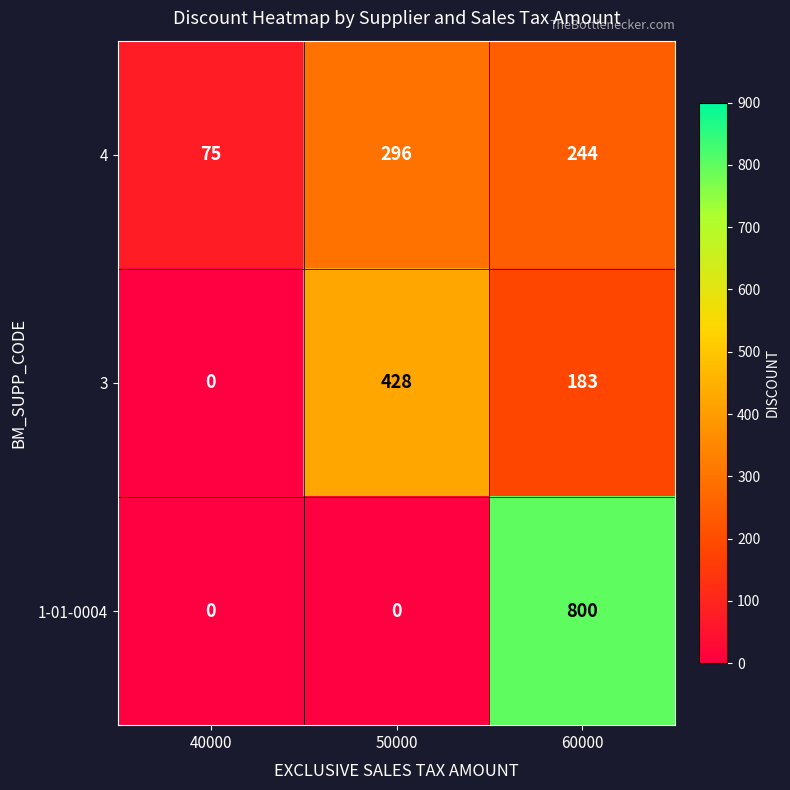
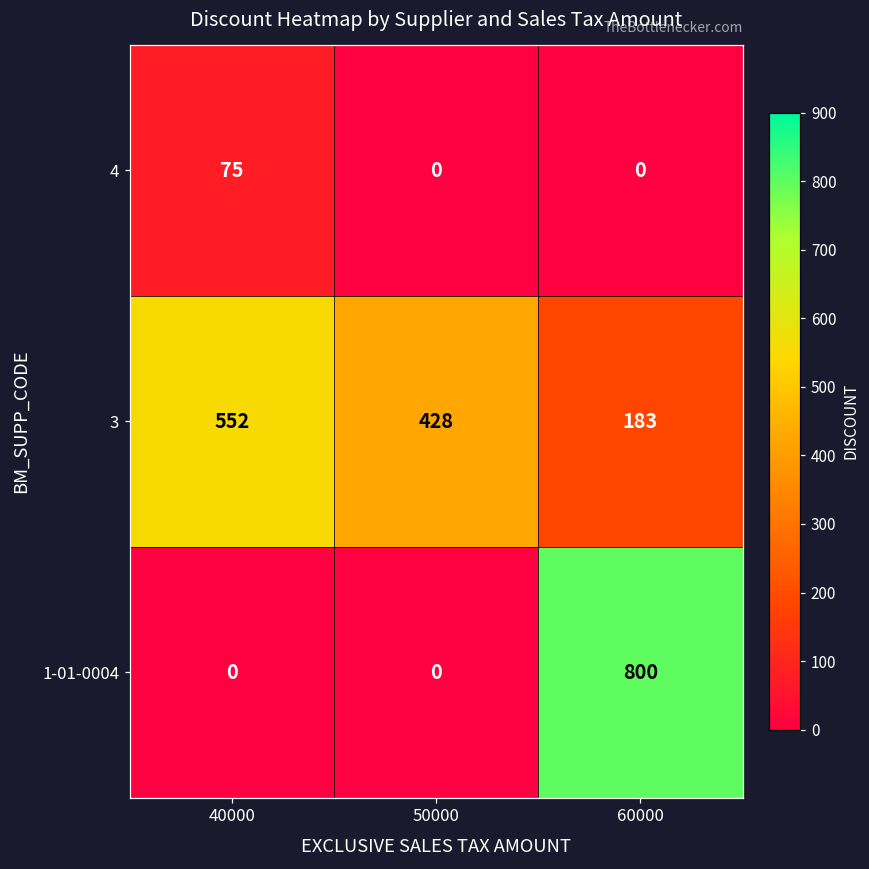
  {
    "4": {
      "40000": 75,
-     "50000": 296,
-     "60000": 244
+     "50000": 0,
+     "60000": 0
    },
    "3": {
-     "40000": 0,
+     "40000": 552,
      "50000": 428,
      "60000": 183
    },
    "1-01-0004": {
      "40000": 0,
      "50000": 0,
      "60000": 800
    }
  }
